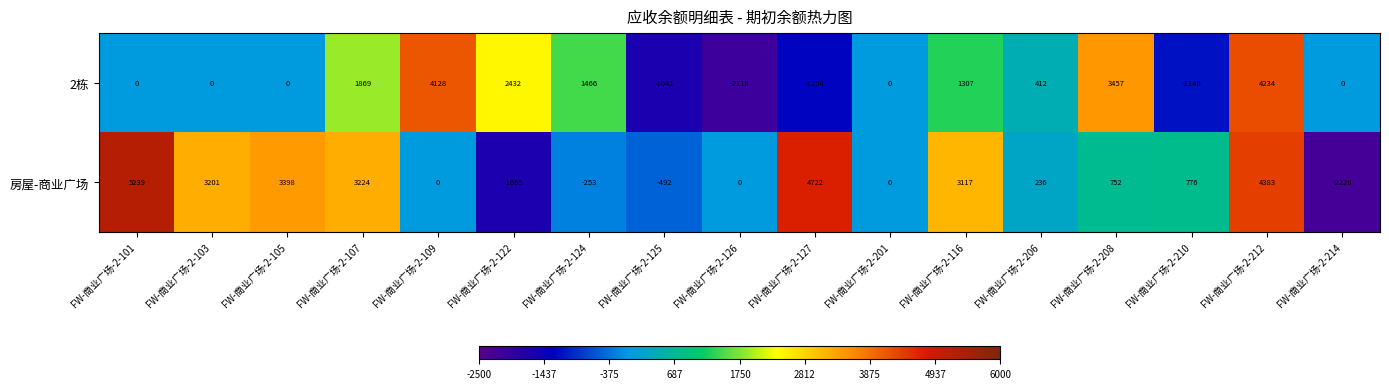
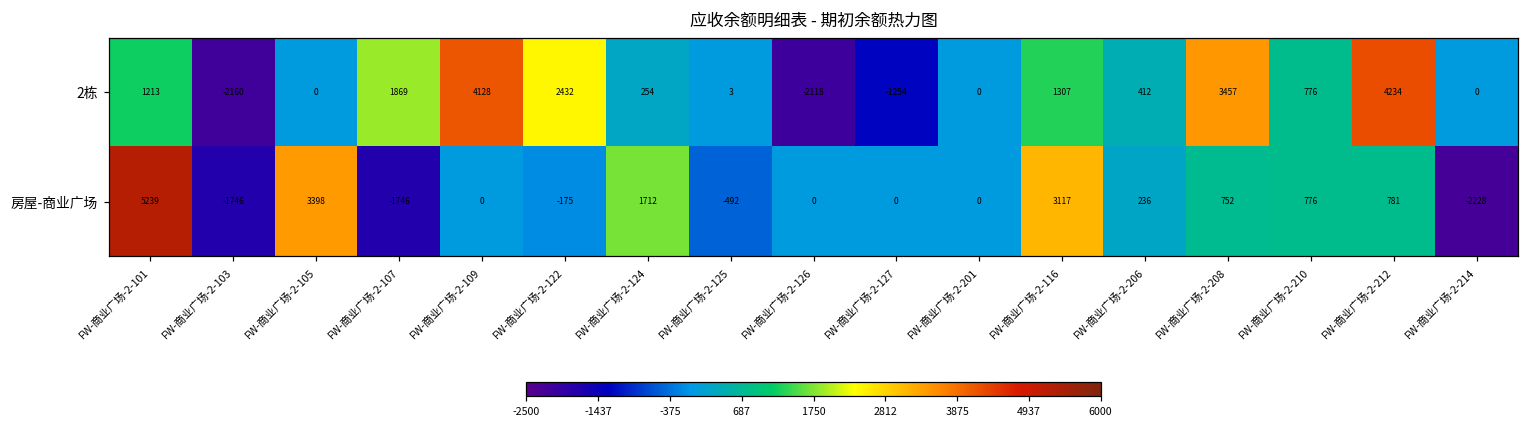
  {
    "2栋": {
-     "FW-商业广场-2-101": 0,
-     "FW-商业广场-2-103": 0,
+     "FW-商业广场-2-101": 1213,
+     "FW-商业广场-2-103": -2160,
      "FW-商业广场-2-105": 0,
      "FW-商业广场-2-107": 1869,
      "FW-商业广场-2-109": 4128,
      "FW-商业广场-2-122": 2432,
-     "FW-商业广场-2-124": 1466,
-     "FW-商业广场-2-125": -1641,
+     "FW-商业广场-2-124": 254,
+     "FW-商业广场-2-125": 3,
      "FW-商业广场-2-126": -2118,
      "FW-商业广场-2-127": -1254,
      "FW-商业广场-2-201": 0,
      "FW-商业广场-2-116": 1307,
      "FW-商业广场-2-206": 412,
      "FW-商业广场-2-208": 3457,
-     "FW-商业广场-2-210": -1148,
+     "FW-商业广场-2-210": 776,
      "FW-商业广场-2-212": 4234,
      "FW-商业广场-2-214": 0
    },
    "房屋-商业广场": {
      "FW-商业广场-2-101": 5239,
-     "FW-商业广场-2-103": 3201,
+     "FW-商业广场-2-103": -1746,
      "FW-商业广场-2-105": 3398,
-     "FW-商业广场-2-107": 3224,
+     "FW-商业广场-2-107": -1746,
      "FW-商业广场-2-109": 0,
-     "FW-商业广场-2-122": -1665,
-     "FW-商业广场-2-124": -253,
+     "FW-商业广场-2-122": -175,
+     "FW-商业广场-2-124": 1712,
      "FW-商业广场-2-125": -492,
      "FW-商业广场-2-126": 0,
-     "FW-商业广场-2-127": 4722,
+     "FW-商业广场-2-127": 0,
      "FW-商业广场-2-201": 0,
      "FW-商业广场-2-116": 3117,
      "FW-商业广场-2-206": 236,
      "FW-商业广场-2-208": 752,
      "FW-商业广场-2-210": 776,
-     "FW-商业广场-2-212": 4383,
+     "FW-商业广场-2-212": 781,
      "FW-商业广场-2-214": -2228
    }
  }
